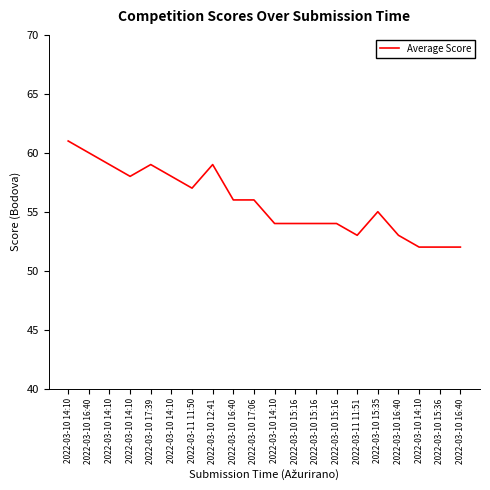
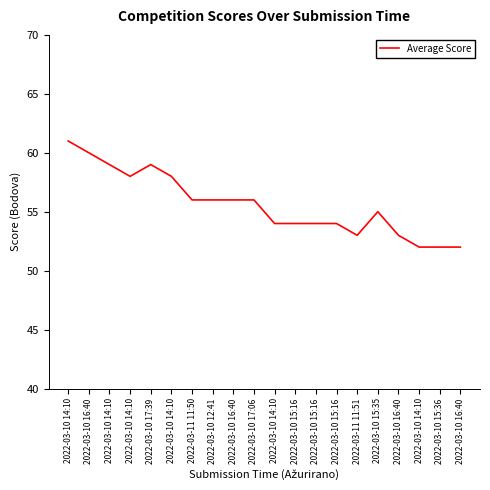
  {
    "2022-03-10 17:39": 59,
-   "2022-03-11 11:50": 57,
-   "2022-03-10 12:41": 59,
+   "2022-03-11 11:50": 56,
+   "2022-03-10 12:41": 56,
    "2022-03-10 17:06": 56,
    "2022-03-11 11:51": 53,
    "2022-03-10 15:35": 55,
    "2022-03-10 15:36": 52
  }
